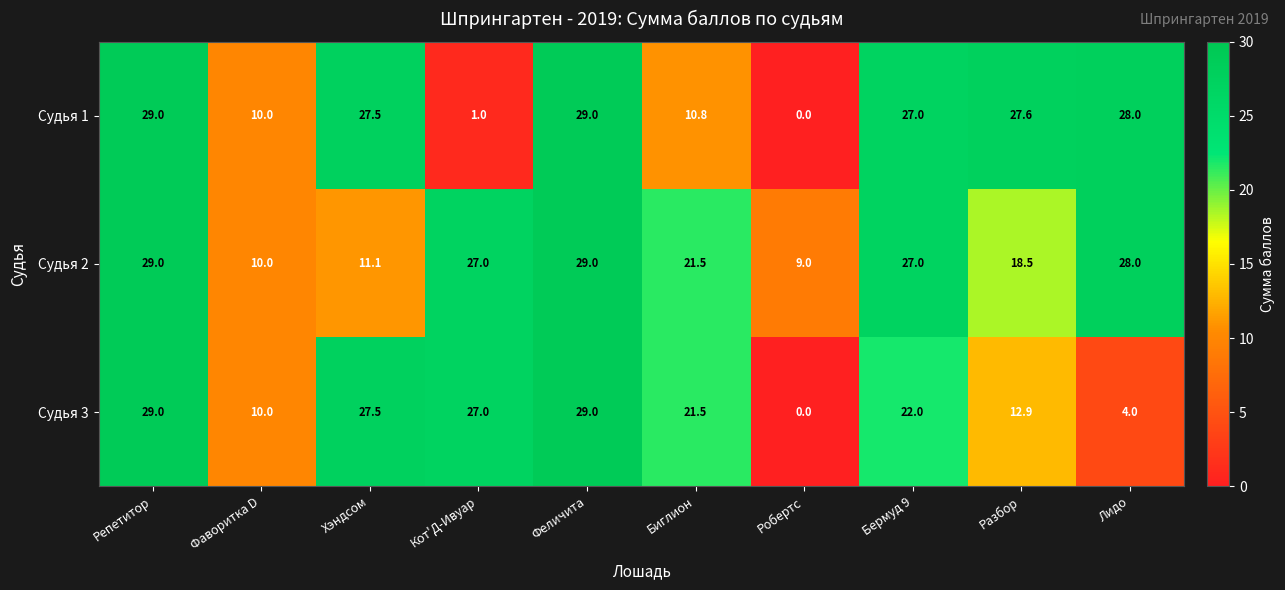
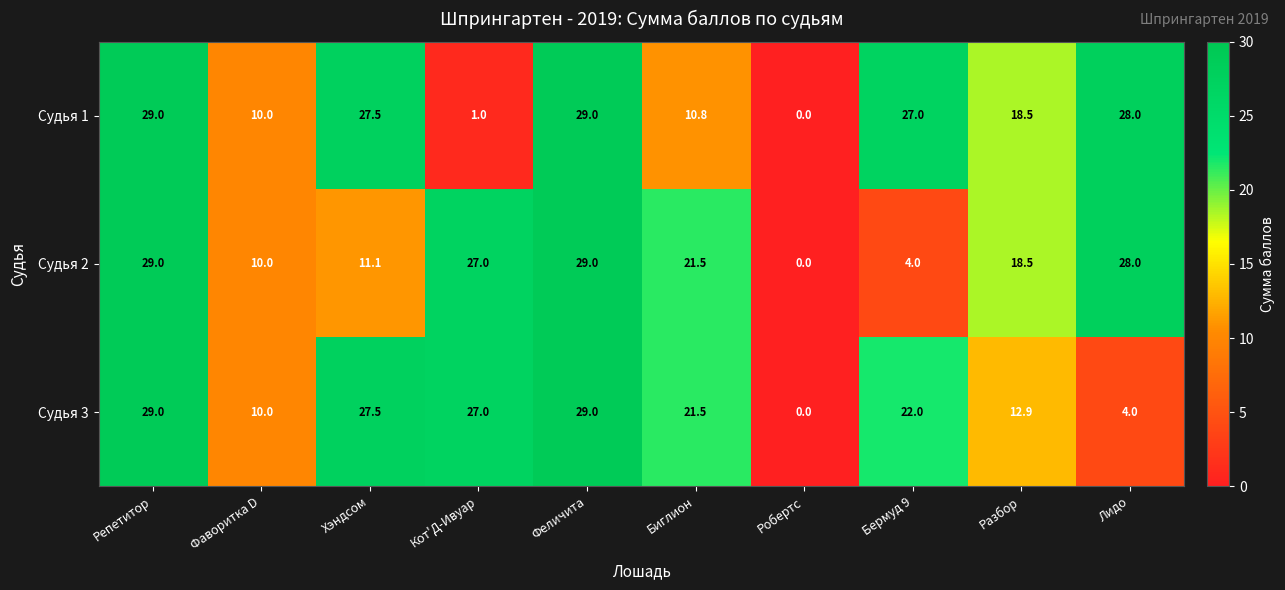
  {
    "Судья 1": {
      "Репетитор": 29.0,
      "Фаворитка D": 10.0,
      "Хэндсом": 27.5,
      "Кот'Д-Ивуар": 1.0,
      "Феличита": 29.0,
      "Биглион": 10.8,
      "Робертс": 0.0,
      "Бермуд 9": 27.0,
-     "Разбор": 27.6,
+     "Разбор": 18.5,
      "Лидо": 28.0
    },
    "Судья 2": {
      "Репетитор": 29.0,
      "Фаворитка D": 10.0,
      "Хэндсом": 11.1,
      "Кот'Д-Ивуар": 27.0,
      "Феличита": 29.0,
      "Биглион": 21.5,
-     "Робертс": 9.0,
-     "Бермуд 9": 27.0,
+     "Робертс": 0.0,
+     "Бермуд 9": 4.0,
      "Разбор": 18.5,
      "Лидо": 28.0
    },
    "Судья 3": {
      "Репетитор": 29.0,
      "Фаворитка D": 10.0,
      "Хэндсом": 27.5,
      "Кот'Д-Ивуар": 27.0,
      "Феличита": 29.0,
      "Биглион": 21.5,
      "Робертс": 0.0,
      "Бермуд 9": 22.0,
      "Разбор": 12.9,
      "Лидо": 4.0
    }
  }
